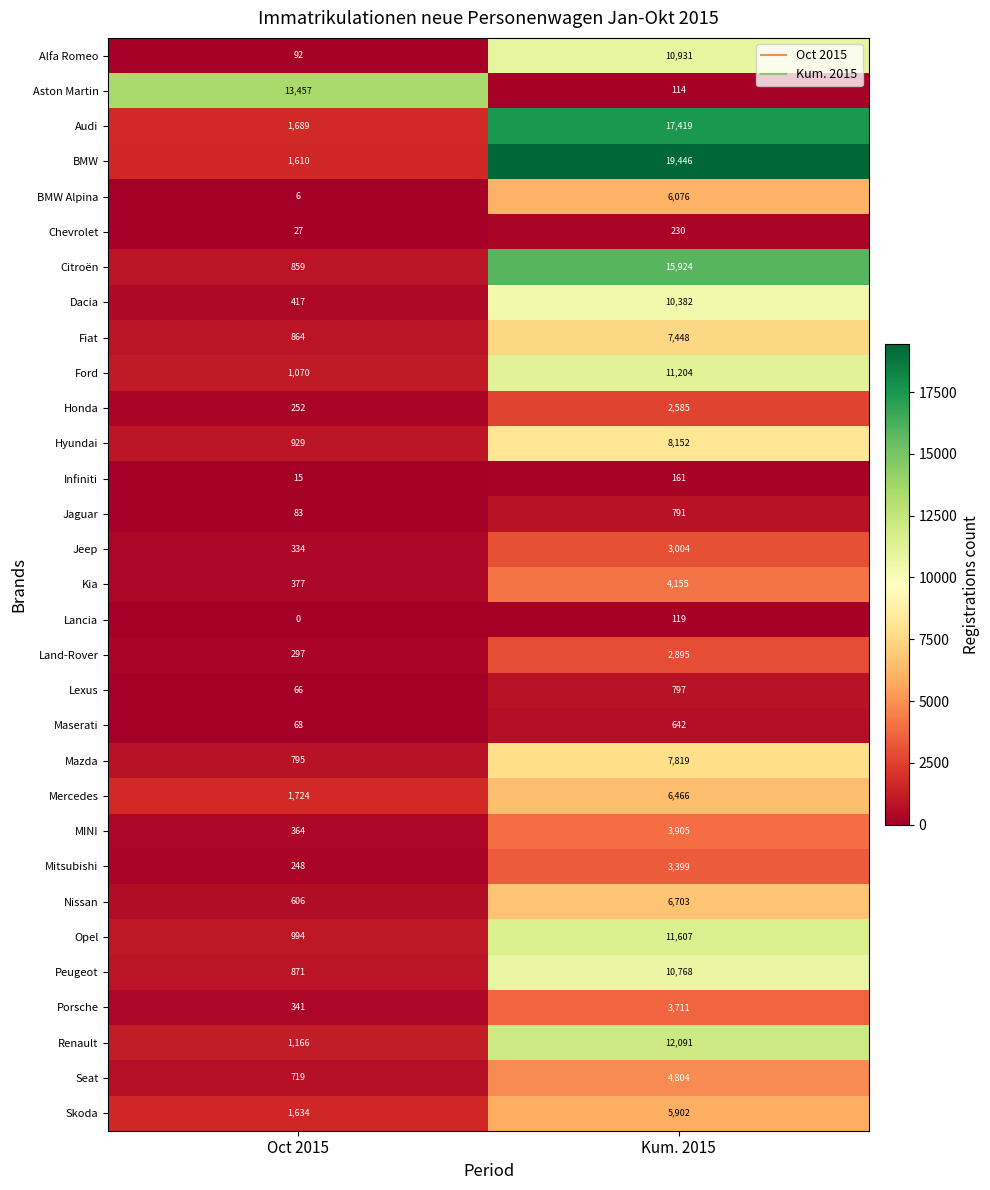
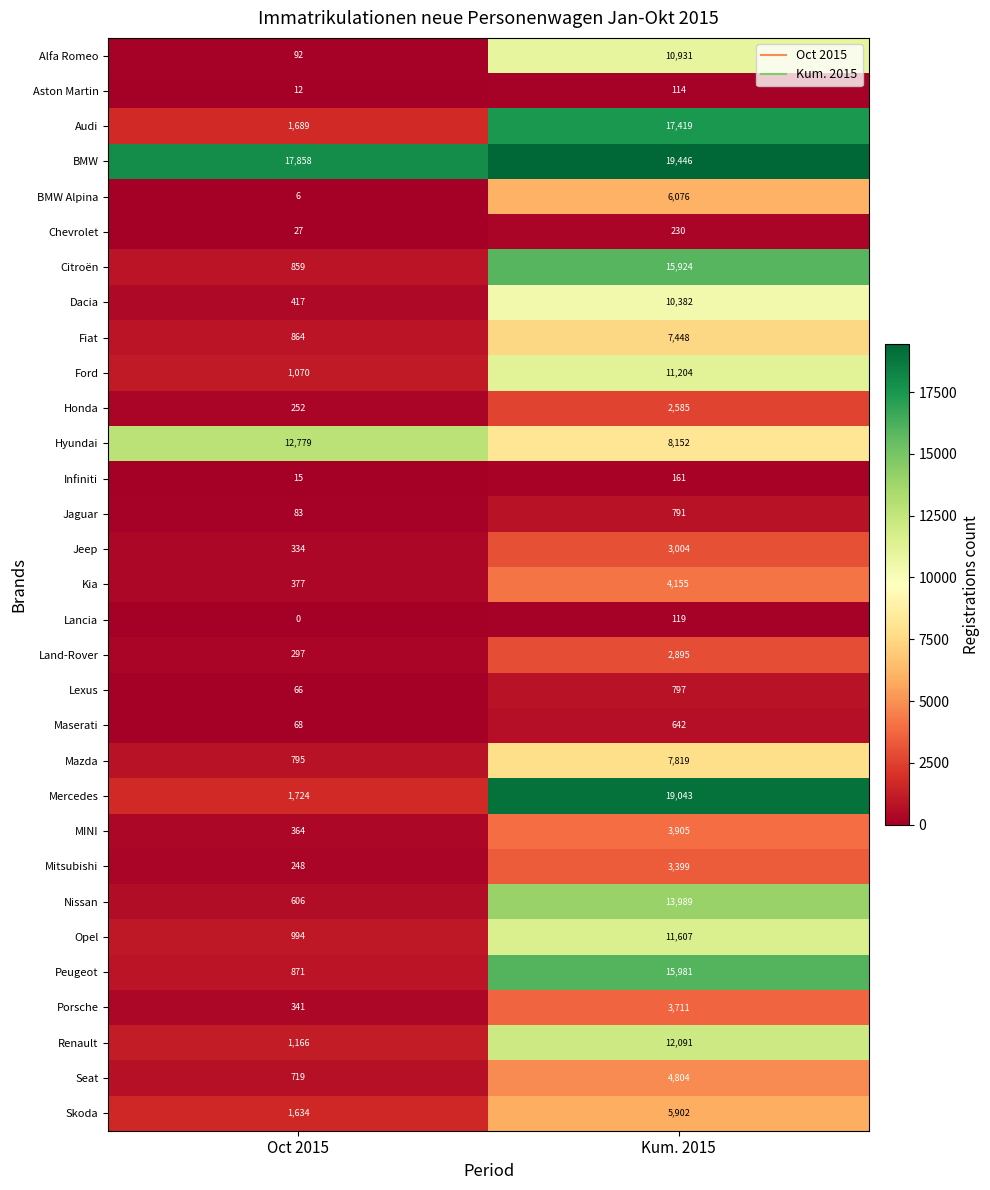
  {
    "Alfa Romeo": {
      "Oct 2015": "92",
      "Kum. 2015": "10,931"
    },
    "Aston Martin": {
-     "Oct 2015": "13,457",
+     "Oct 2015": "12",
      "Kum. 2015": "114"
    },
    "Audi": {
      "Oct 2015": "1,689",
      "Kum. 2015": "17,419"
    },
    "BMW": {
-     "Oct 2015": "1,610",
+     "Oct 2015": "17,858",
      "Kum. 2015": "19,446"
    },
    "BMW Alpina": {
      "Oct 2015": "6",
      "Kum. 2015": "6,076"
    },
    "Chevrolet": {
      "Oct 2015": "27",
      "Kum. 2015": "230"
    },
    "Citroën": {
      "Oct 2015": "859",
      "Kum. 2015": "15,924"
    },
    "Dacia": {
      "Oct 2015": "417",
      "Kum. 2015": "10,382"
    },
    "Fiat": {
      "Oct 2015": "864",
      "Kum. 2015": "7,448"
    },
    "Ford": {
      "Oct 2015": "1,070",
      "Kum. 2015": "11,204"
    },
    "Honda": {
      "Oct 2015": "252",
      "Kum. 2015": "2,585"
    },
    "Hyundai": {
-     "Oct 2015": "929",
+     "Oct 2015": "12,779",
      "Kum. 2015": "8,152"
    },
    "Infiniti": {
      "Oct 2015": "15",
      "Kum. 2015": "161"
    },
    "Jaguar": {
      "Oct 2015": "83",
      "Kum. 2015": "791"
    },
    "Jeep": {
      "Oct 2015": "334",
      "Kum. 2015": "3,004"
    },
    "Kia": {
      "Oct 2015": "377",
      "Kum. 2015": "4,155"
    },
    "Lancia": {
      "Oct 2015": "0",
      "Kum. 2015": "119"
    },
    "Land-Rover": {
      "Oct 2015": "297",
      "Kum. 2015": "2,895"
    },
    "Lexus": {
      "Oct 2015": "66",
      "Kum. 2015": "797"
    },
    "Maserati": {
      "Oct 2015": "68",
      "Kum. 2015": "642"
    },
    "Mazda": {
      "Oct 2015": "795",
      "Kum. 2015": "7,819"
    },
    "Mercedes": {
      "Oct 2015": "1,724",
-     "Kum. 2015": "6,466"
+     "Kum. 2015": "19,043"
    },
    "MINI": {
      "Oct 2015": "364",
      "Kum. 2015": "3,905"
    },
    "Mitsubishi": {
      "Oct 2015": "248",
      "Kum. 2015": "3,399"
    },
    "Nissan": {
      "Oct 2015": "606",
-     "Kum. 2015": "6,703"
+     "Kum. 2015": "13,989"
    },
    "Opel": {
      "Oct 2015": "994",
      "Kum. 2015": "11,607"
    },
    "Peugeot": {
      "Oct 2015": "871",
-     "Kum. 2015": "10,768"
+     "Kum. 2015": "15,981"
    },
    "Porsche": {
      "Oct 2015": "341",
      "Kum. 2015": "3,711"
    },
    "Renault": {
      "Oct 2015": "1,166",
      "Kum. 2015": "12,091"
    },
    "Seat": {
      "Oct 2015": "719",
      "Kum. 2015": "4,804"
    },
    "Skoda": {
      "Oct 2015": "1,634",
      "Kum. 2015": "5,902"
    }
  }
